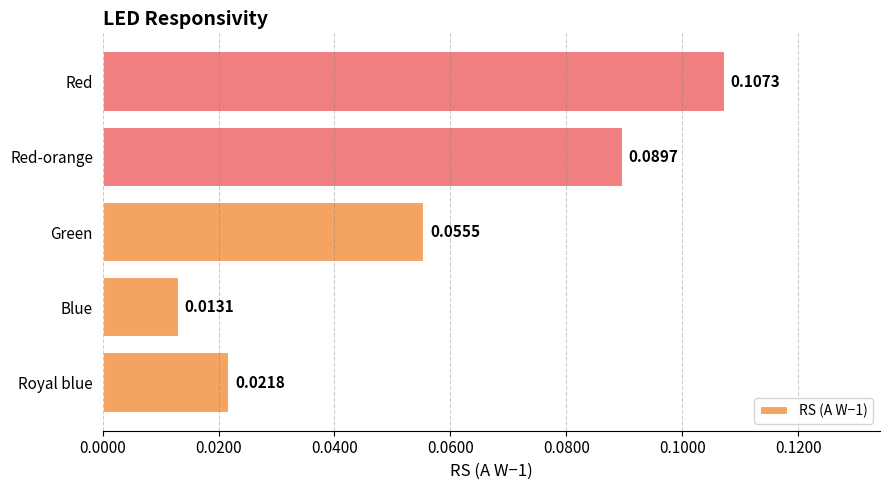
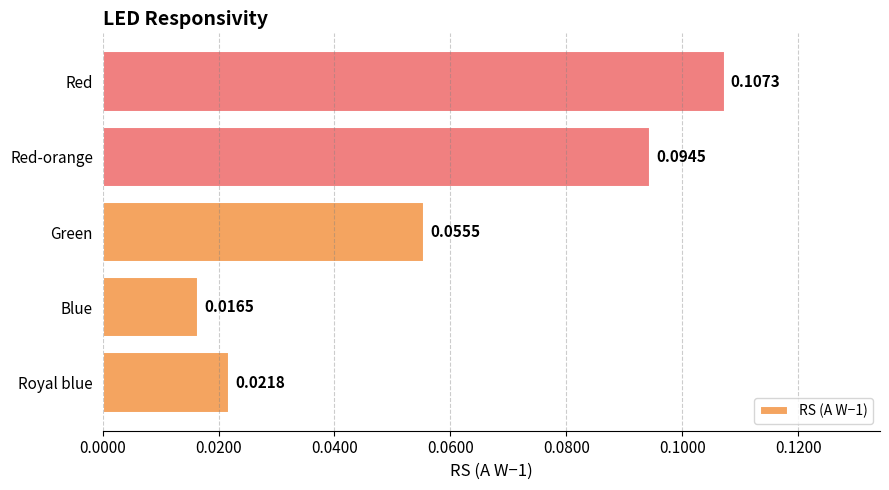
  {
    "Red": 0.1073,
-   "Red-orange": 0.0897,
+   "Red-orange": 0.0945,
    "Green": 0.0555,
-   "Blue": 0.0131,
+   "Blue": 0.0165,
    "Royal blue": 0.0218
  }
